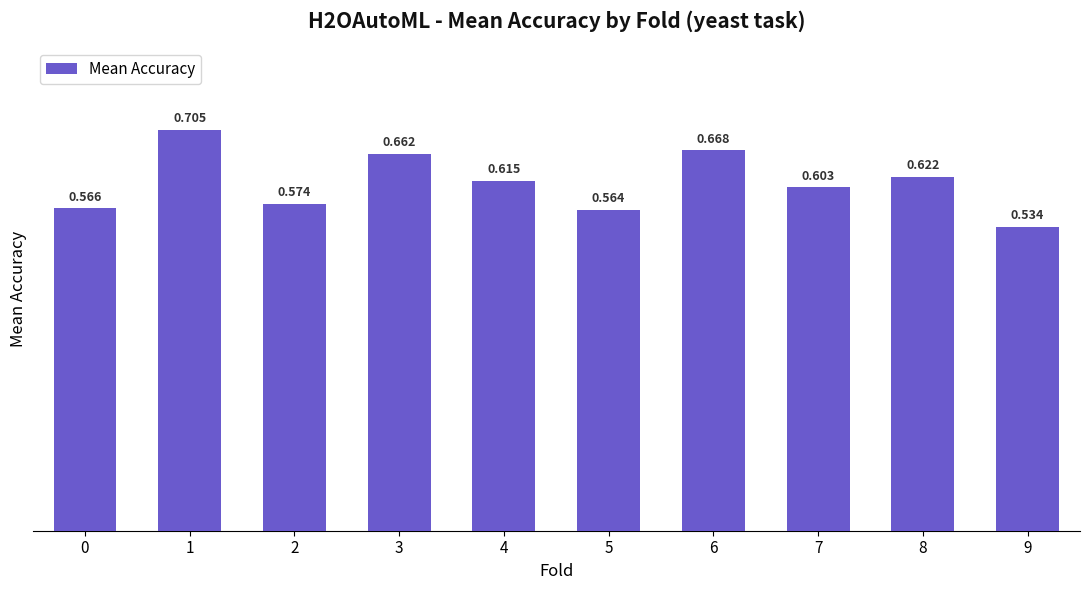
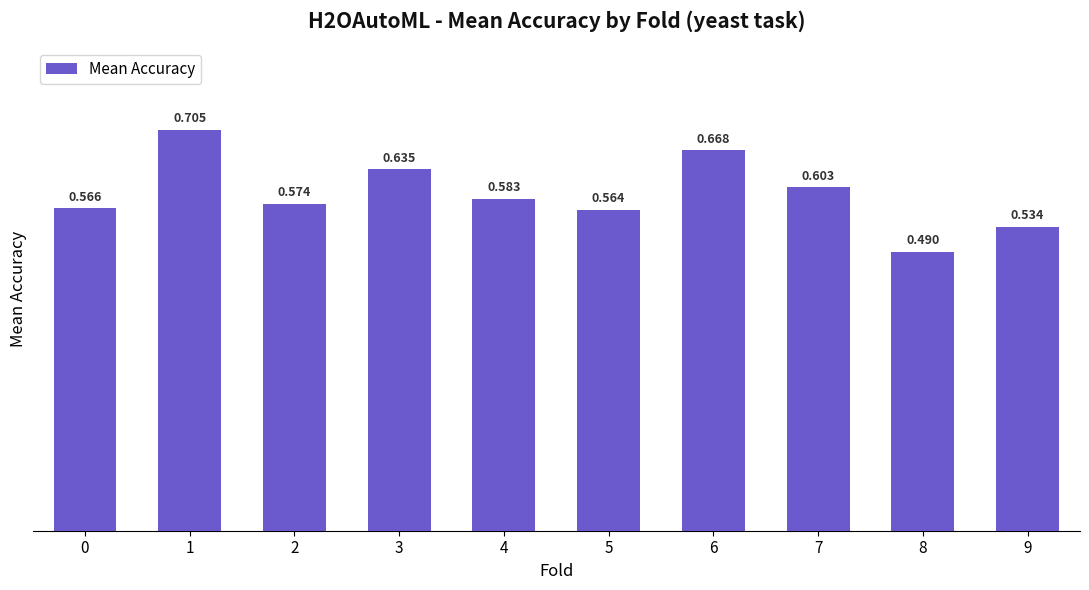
  {
    "0": 0.566,
    "1": 0.705,
    "2": 0.574,
-   "3": 0.662,
-   "4": 0.615,
+   "3": 0.635,
+   "4": 0.583,
    "5": 0.564,
    "6": 0.668,
    "7": 0.603,
-   "8": 0.622,
+   "8": 0.490,
    "9": 0.534
  }
